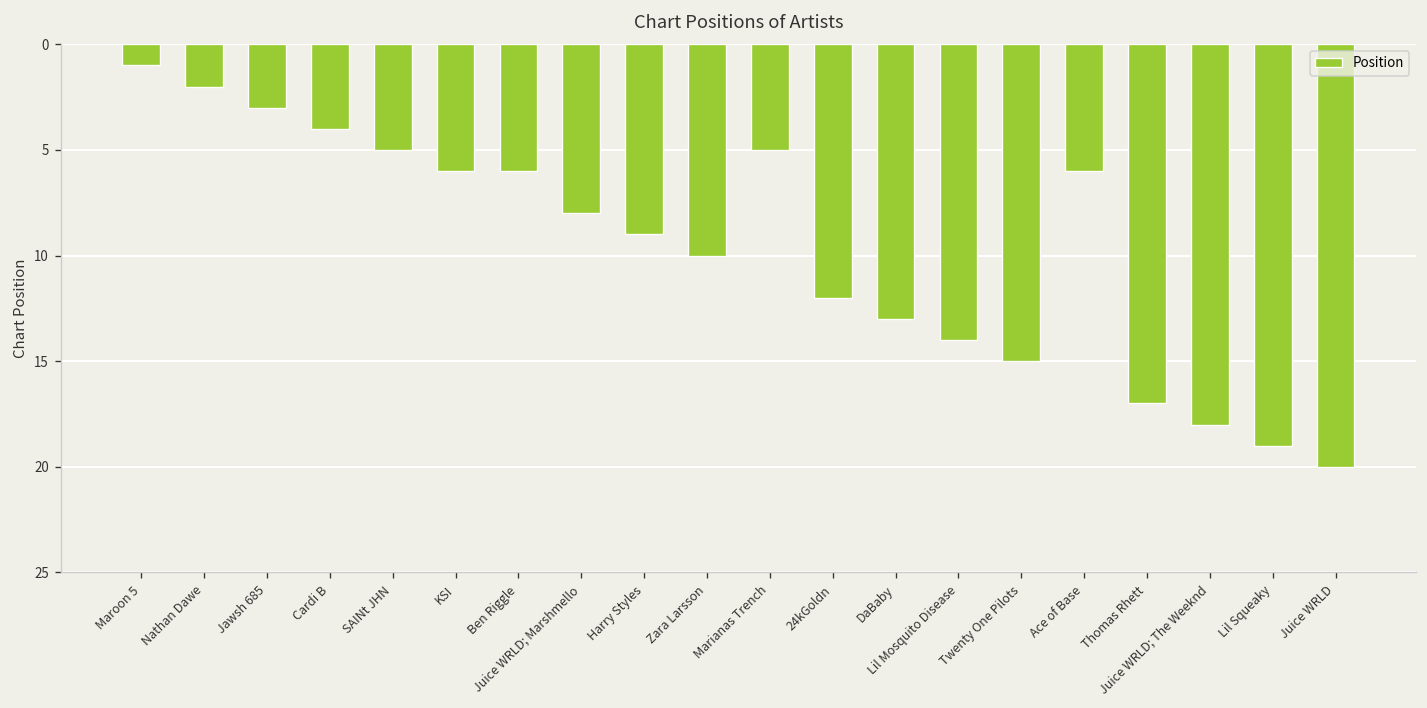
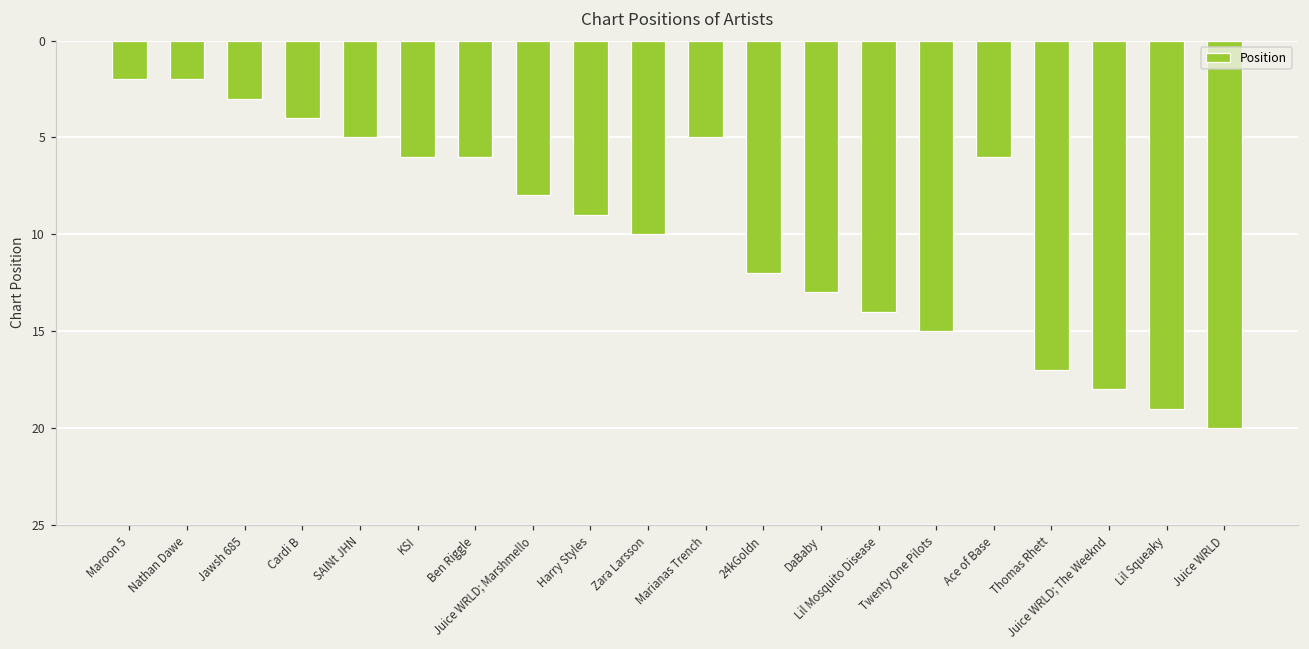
  {
-   "Maroon 5": 1,
+   "Maroon 5": 2,
    "Nathan Dawe": 2,
    "Jawsh 685": 3,
    "Cardi B": 4,
    "SAINt JHN": 5,
    "KSI": 6,
    "Ben Riggle": 6,
    "Juice WRLD; Marshmello": 8,
    "Harry Styles": 9,
    "Zara Larsson": 10,
    "Marianas Trench": 5,
    "24kGoldn": 12,
    "DaBaby": 13,
    "Lil Mosquito Disease": 14,
    "Twenty One Pilots": 15,
    "Ace of Base": 6,
    "Thomas Rhett": 17,
    "Juice WRLD; The Weeknd": 18,
    "Lil Squeaky": 19,
    "Juice WRLD": 20
  }
